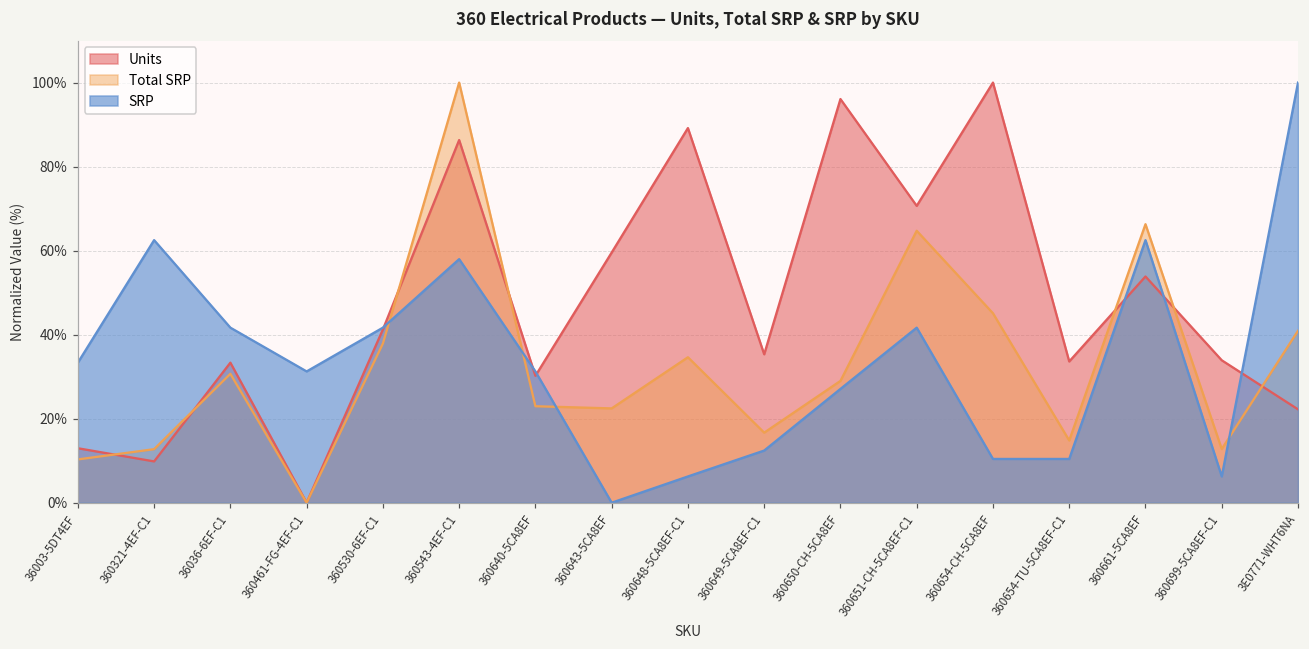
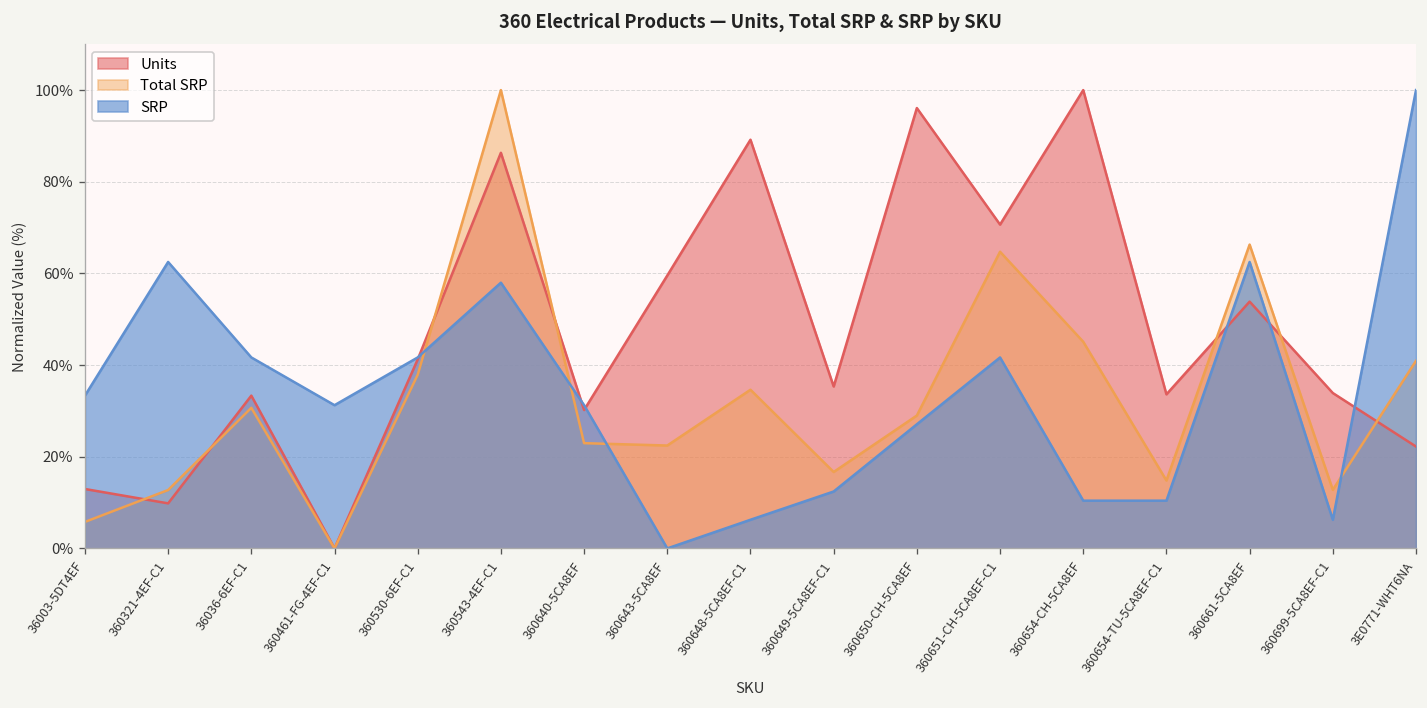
  {
    "Units": {
      "36003-5DT4EF": "13%",
      "360321-4EF-C1": "10%",
      "36036-6EF-C1": "33%",
      "360543-4EF-C1": "86%",
      "360640-5CA8EF": "30%",
      "360643-5CA8EF": "60%",
      "360648-5CA8EF-C1": "89%",
      "360649-5CA8EF-C1": "35%",
      "360650-CH-5CA8EF": "96%",
      "360651-CH-5CA8EF-C1": "71%",
      "360654-CH-5CA8EF": "100%",
      "360654-TU-5CA8EF-C1": "34%",
      "360661-5CA8EF": "54%",
      "360699-5CA8EF-C1": "34%",
      "3E0771-WHT6NA": "22%"
    },
    "Total SRP": {
-     "36003-5DT4EF": "10%",
+     "36003-5DT4EF": "6%",
      "360321-4EF-C1": "13%",
      "36036-6EF-C1": "31%",
      "360530-6EF-C1": "38%",
      "360543-4EF-C1": "100%",
      "360640-5CA8EF": "23%",
      "360643-5CA8EF": "22%",
      "360648-5CA8EF-C1": "35%",
      "360649-5CA8EF-C1": "17%",
      "360650-CH-5CA8EF": "29%",
      "360651-CH-5CA8EF-C1": "65%",
      "360654-CH-5CA8EF": "45%",
      "360654-TU-5CA8EF-C1": "15%",
      "360661-5CA8EF": "66%",
      "360699-5CA8EF-C1": "13%",
      "3E0771-WHT6NA": "41%"
    },
    "SRP": {
      "36003-5DT4EF": "33%",
      "360321-4EF-C1": "63%",
      "36036-6EF-C1": "42%",
      "360461-FG-4EF-C1": "31%",
      "360543-4EF-C1": "58%",
      "360640-5CA8EF": "31%",
      "360643-5CA8EF": "0%",
      "360648-5CA8EF-C1": "6%",
      "360649-5CA8EF-C1": "12%",
      "360650-CH-5CA8EF": "27%",
      "360651-CH-5CA8EF-C1": "42%",
      "360654-CH-5CA8EF": "10%",
      "360654-TU-5CA8EF-C1": "10%",
      "360661-5CA8EF": "63%",
      "360699-5CA8EF-C1": "6%",
      "3E0771-WHT6NA": "100%"
    }
  }
